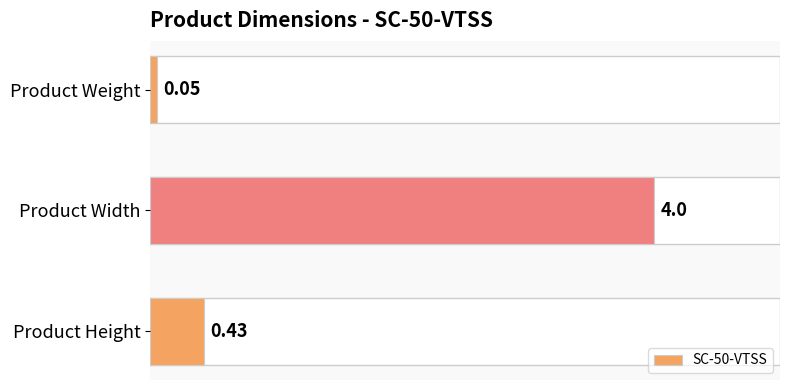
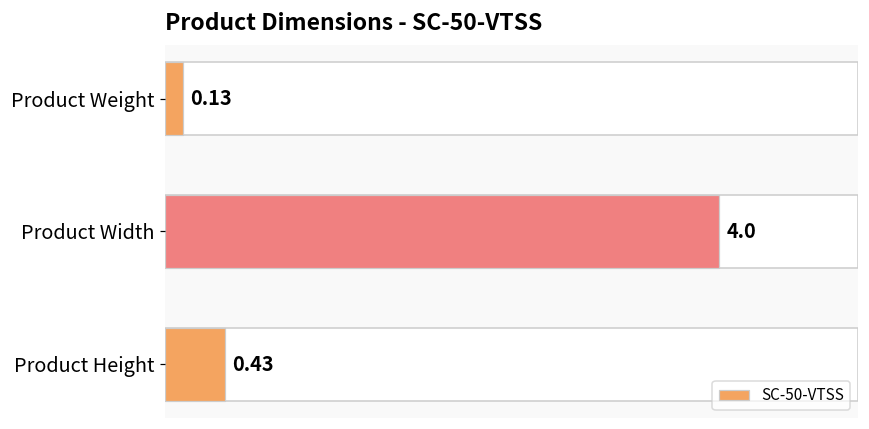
  {
-   "Product Weight": 0.05,
+   "Product Weight": 0.13,
    "Product Width": 4.0,
    "Product Height": 0.43
  }
